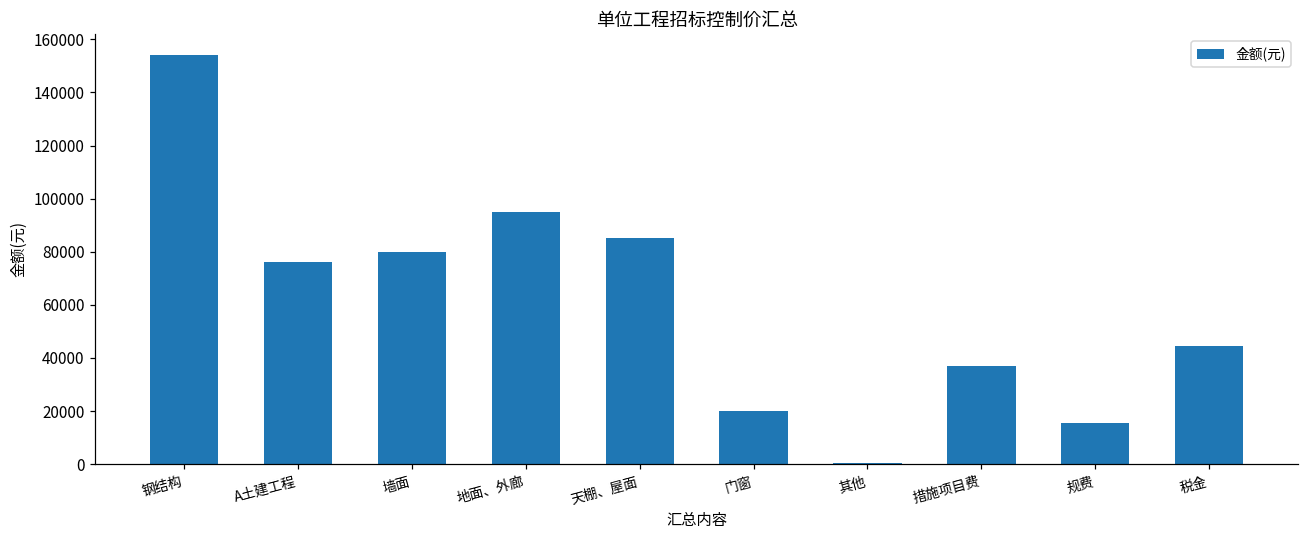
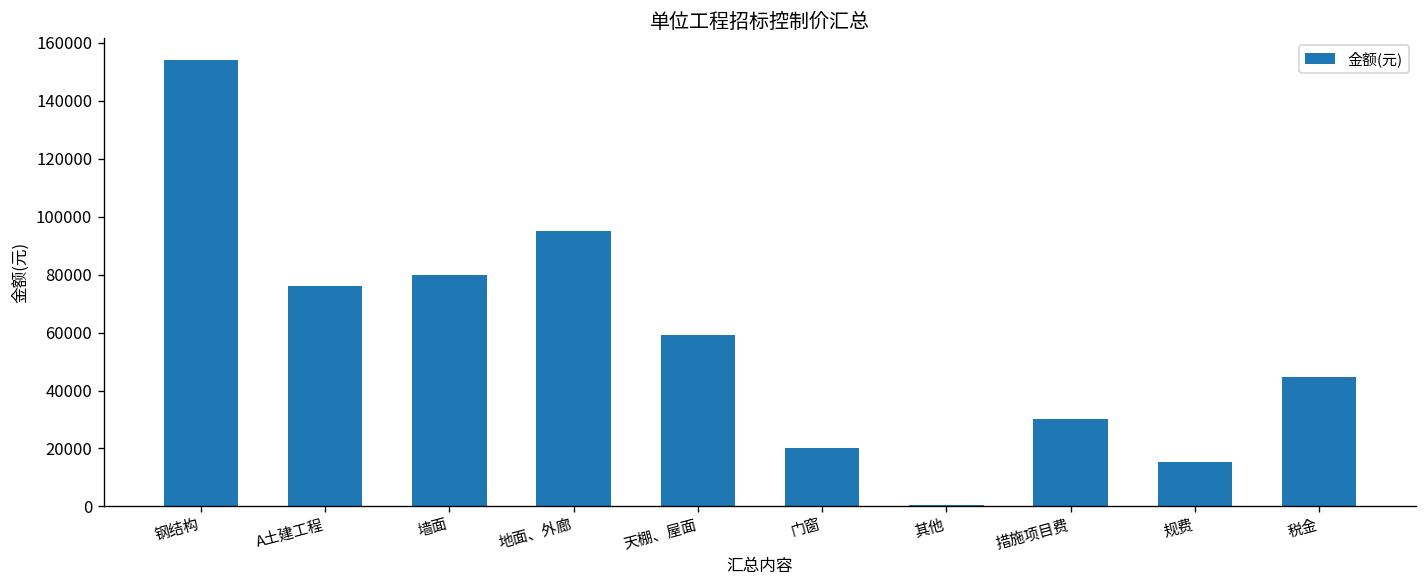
  {
    "钢结构": 154000,
    "A土建工程": 76000,
    "墙面": 80000,
    "地面、外廊": 95000,
-   "天棚、屋面": 85000,
+   "天棚、屋面": 59000,
    "门窗": 20000,
-   "措施项目费": 37000,
+   "措施项目费": 30000,
    "规费": 15000,
    "税金": 45000
  }
